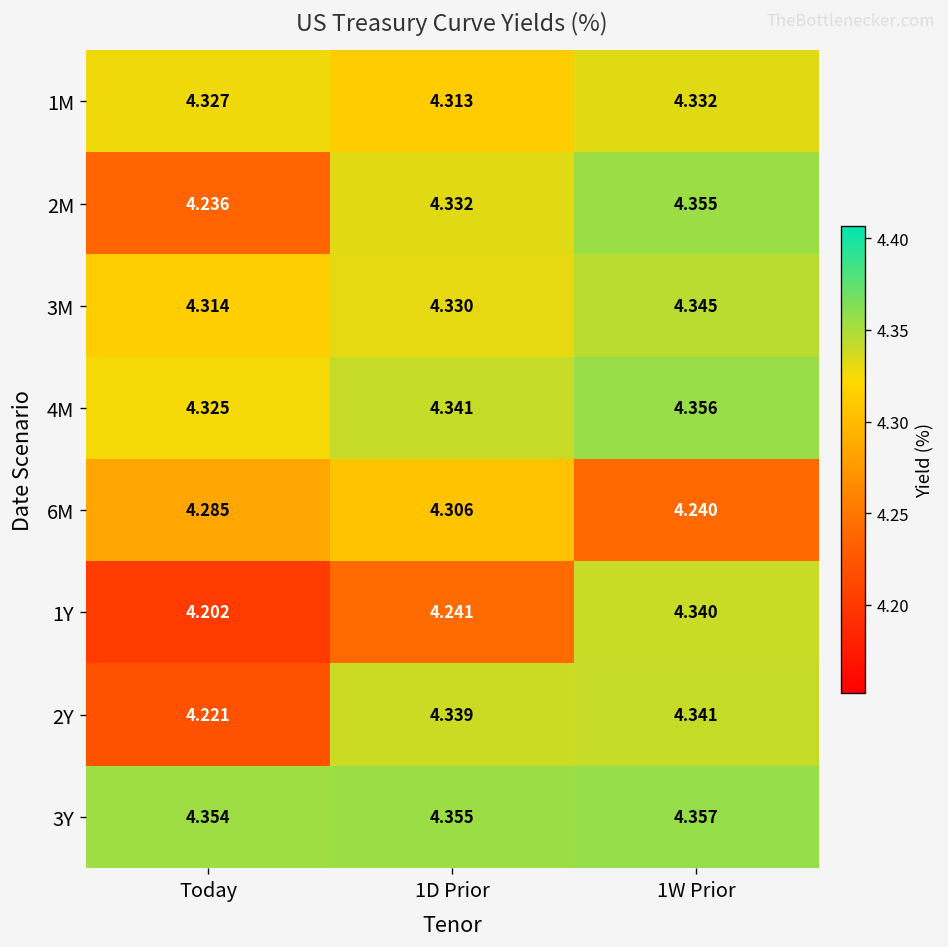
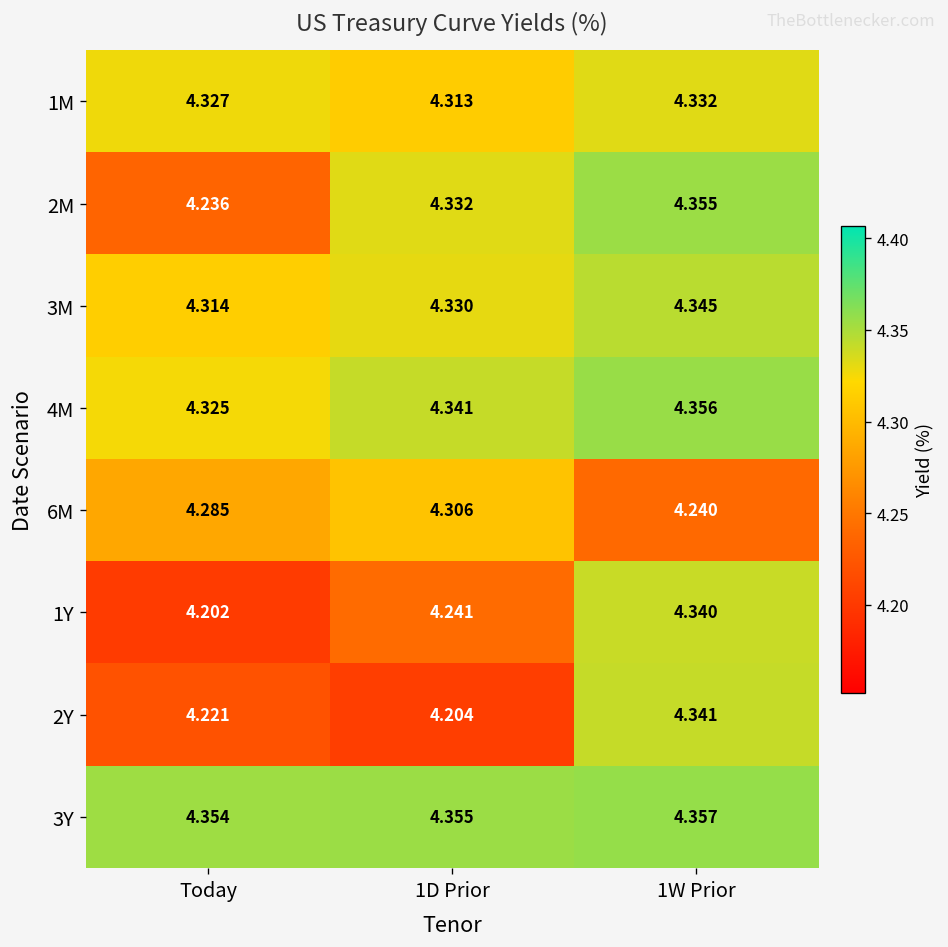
  {
    "1M": {
      "Today": 4.327,
      "1D Prior": 4.313,
      "1W Prior": 4.332
    },
    "2M": {
      "Today": 4.236,
      "1D Prior": 4.332,
      "1W Prior": 4.355
    },
    "3M": {
      "Today": 4.314,
      "1D Prior": 4.330,
      "1W Prior": 4.345
    },
    "4M": {
      "Today": 4.325,
      "1D Prior": 4.341,
      "1W Prior": 4.356
    },
    "6M": {
      "Today": 4.285,
      "1D Prior": 4.306,
      "1W Prior": 4.240
    },
    "1Y": {
      "Today": 4.202,
      "1D Prior": 4.241,
      "1W Prior": 4.340
    },
    "2Y": {
      "Today": 4.221,
-     "1D Prior": 4.339,
+     "1D Prior": 4.204,
      "1W Prior": 4.341
    },
    "3Y": {
      "Today": 4.354,
      "1D Prior": 4.355,
      "1W Prior": 4.357
    }
  }
